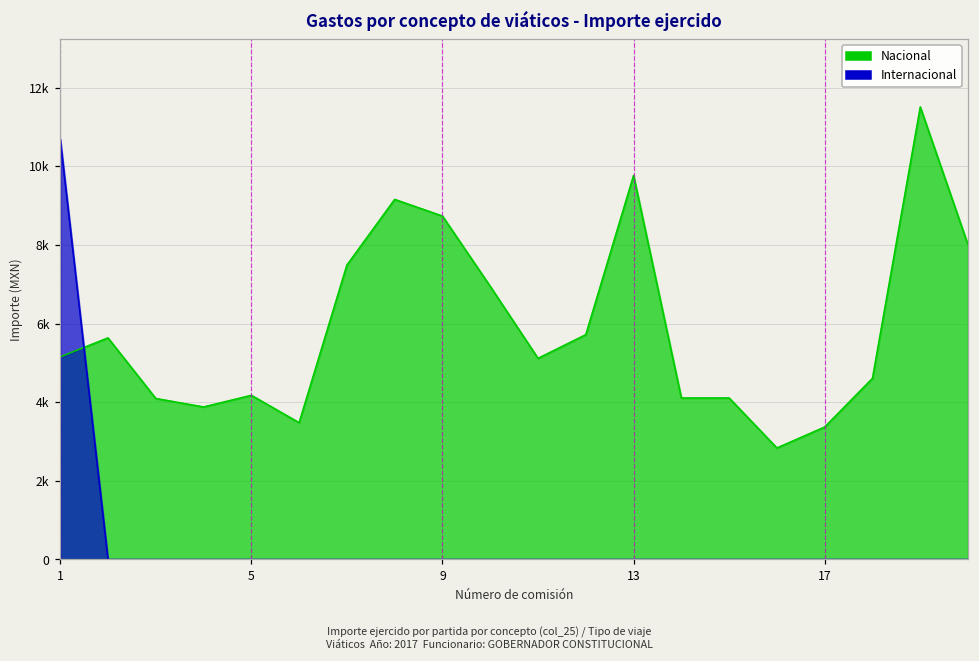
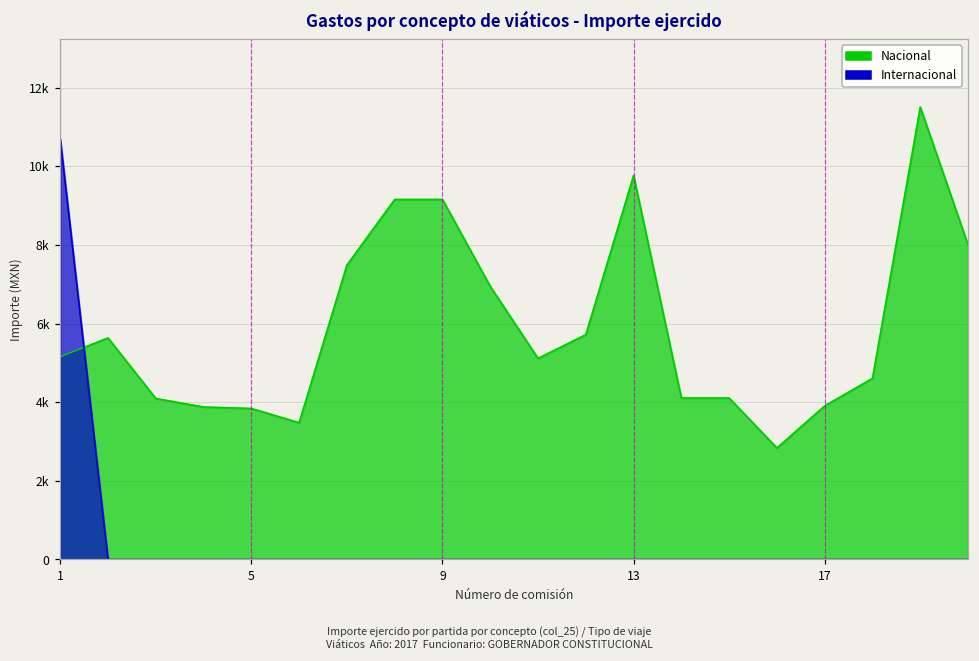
  {
    "Nacional": {
      "1": 5200,
-     "5": 4200,
-     "9": 8700,
+     "5": 3800,
+     "9": 9200,
      "13": 9800,
-     "17": 3400
+     "17": 3900
    },
    "Internacional": {
      "1": 10700,
      "5": 0,
      "9": 0,
      "13": 0,
      "17": 0
    }
  }
